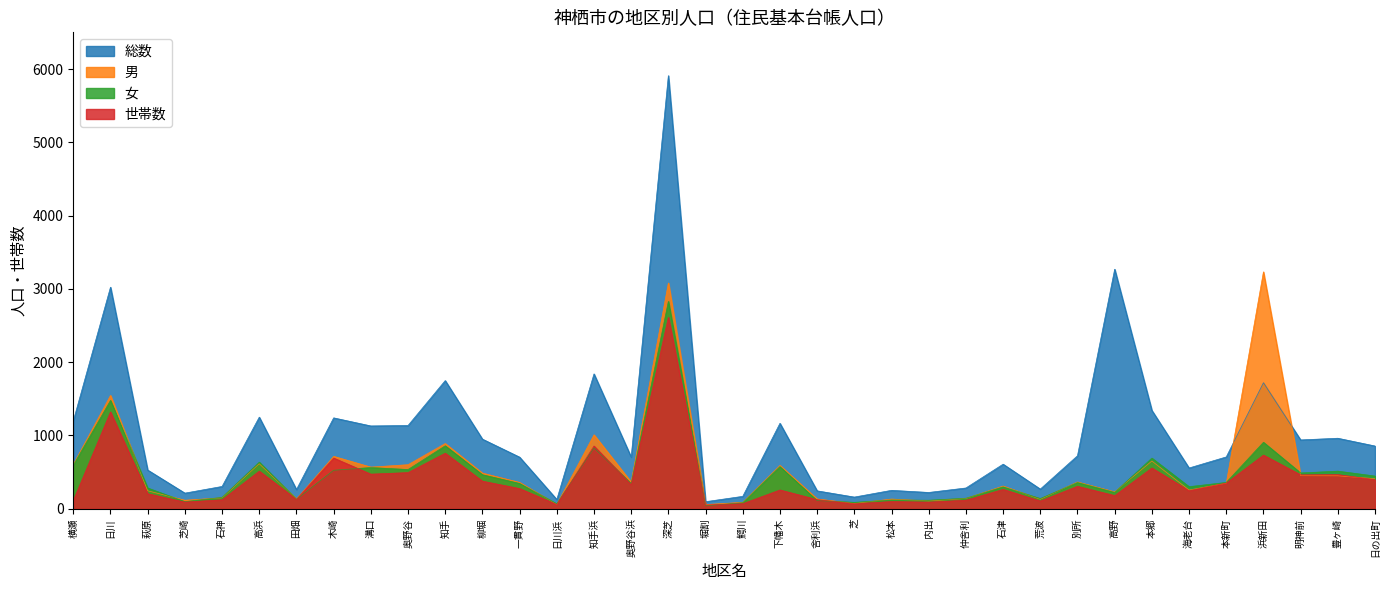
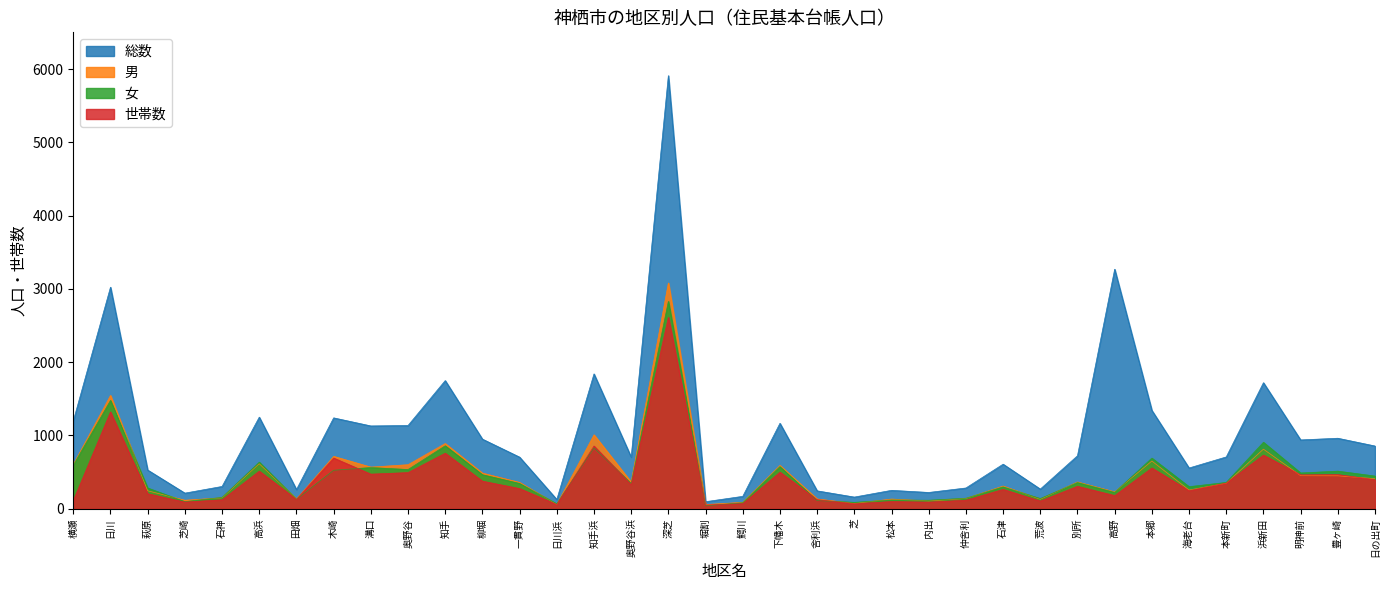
  {
    "総数": {
      "横瀬": 1200,
      "日川": 3000,
      "萩原": 500,
      "芝崎": 200,
      "石神": 300,
      "高浜": 1300,
      "田畑": 300,
      "木崎": 1200,
      "溝口": 1100,
      "奥野谷": 1100,
      "知手": 1700,
      "柳堀": 1000,
      "一貫野": 700,
      "日川浜": 100,
      "知手浜": 1800,
      "奥野谷浜": 700,
      "深芝": 5900,
      "堀割": 100,
      "鰐川": 200,
      "下幡木": 1200,
      "舎利浜": 200,
      "芝": 200,
      "松本": 300,
      "内出": 200,
      "仲舎利": 300,
      "石津": 600,
      "荒波": 300,
      "別所": 700,
      "高野": 3300,
      "本郷": 1300,
      "海老台": 600,
      "本新町": 700,
      "浜新田": 1700,
      "明神前": 900,
      "豊ヶ崎": 1000,
      "日の出町": 900
    },
    "男": {
      "日川": 1500,
      "萩原": 200,
      "奥野谷": 600,
      "知手浜": 1000,
      "深芝": 3100,
      "本郷": 700,
-     "浜新田": 3200
+     "浜新田": 800
    },
    "女": {
      "日川": 1500,
      "萩原": 300,
      "木崎": 500,
      "奥野谷": 500,
      "深芝": 2800,
      "本郷": 700,
      "海老台": 300,
      "浜新田": 900,
      "豊ヶ崎": 500,
      "日の出町": 400
    },
    "世帯数": {
      "横瀬": 100,
      "日川": 1300,
      "萩原": 200,
      "高浜": 500,
      "溝口": 500,
      "奥野谷": 500,
      "知手": 800,
      "柳堀": 400,
      "一貫野": 300,
      "深芝": 2600,
-     "下幡木": 300,
+     "下幡木": 500,
      "別所": 300,
      "高野": 200,
      "本郷": 600,
      "浜新田": 700
    }
  }
